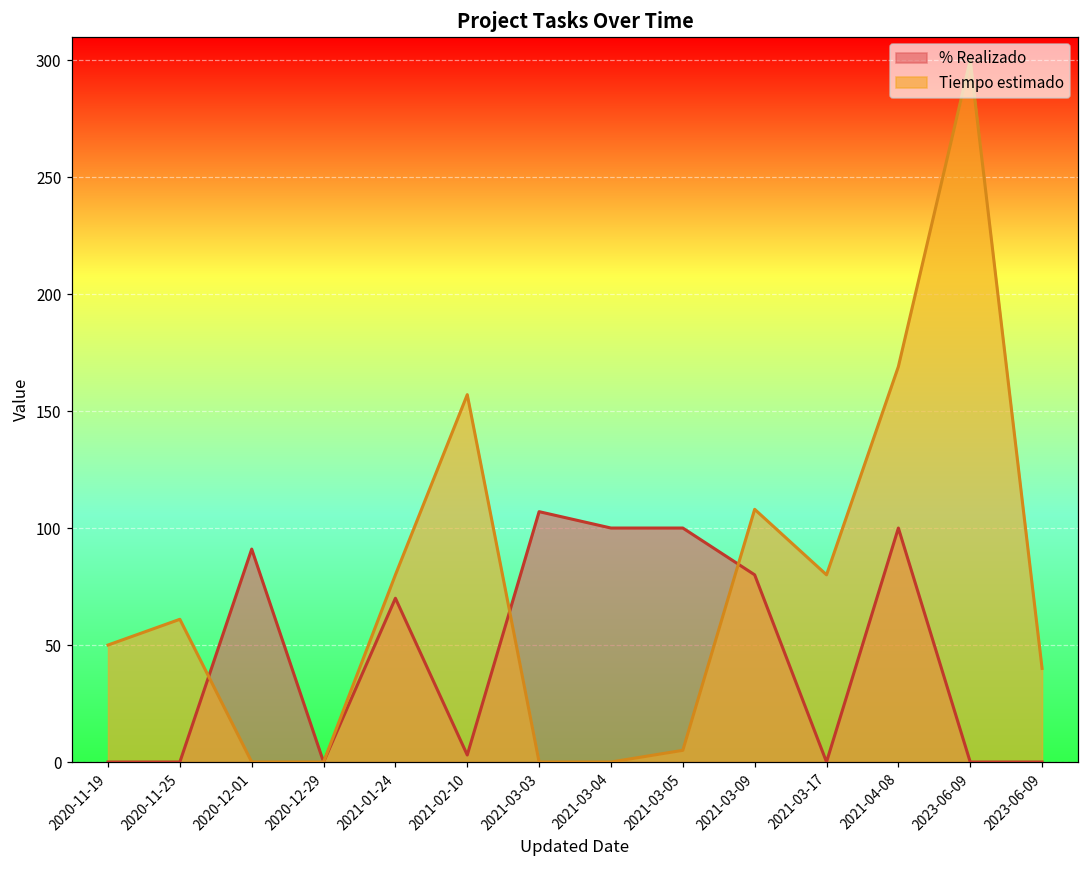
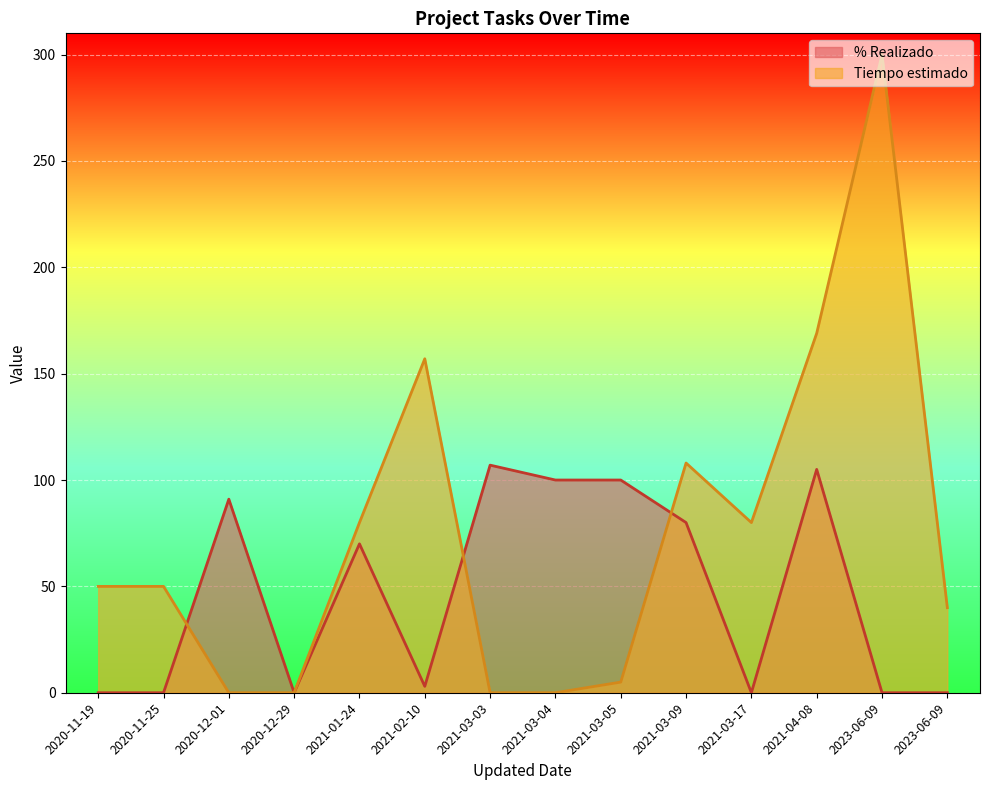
  {
    "% Realizado": {
      "2020-11-19": 0,
      "2020-11-25": 0,
      "2020-12-01": 91,
      "2021-01-24": 70,
      "2021-02-10": 3,
      "2021-03-03": 107,
      "2021-03-04": 100,
      "2021-03-05": 100,
      "2021-03-09": 80,
      "2021-03-17": 0,
-     "2021-04-08": 100
+     "2021-04-08": 105
    },
    "Tiempo estimado": {
      "2020-11-19": 50,
-     "2020-11-25": 61,
+     "2020-11-25": 50,
      "2020-12-01": 0,
      "2021-01-24": 80,
      "2021-02-10": 157,
      "2021-03-03": 0,
      "2021-03-04": 0,
      "2021-03-05": 5,
      "2021-03-09": 108,
      "2021-03-17": 80,
      "2021-04-08": 169
    }
  }
